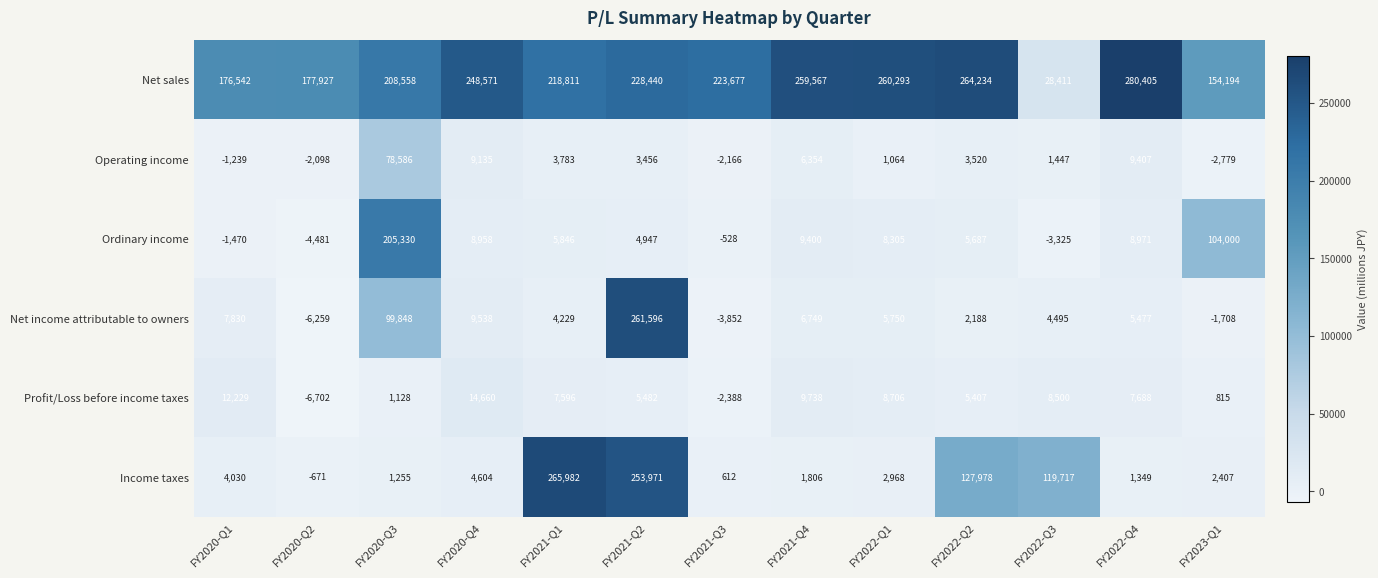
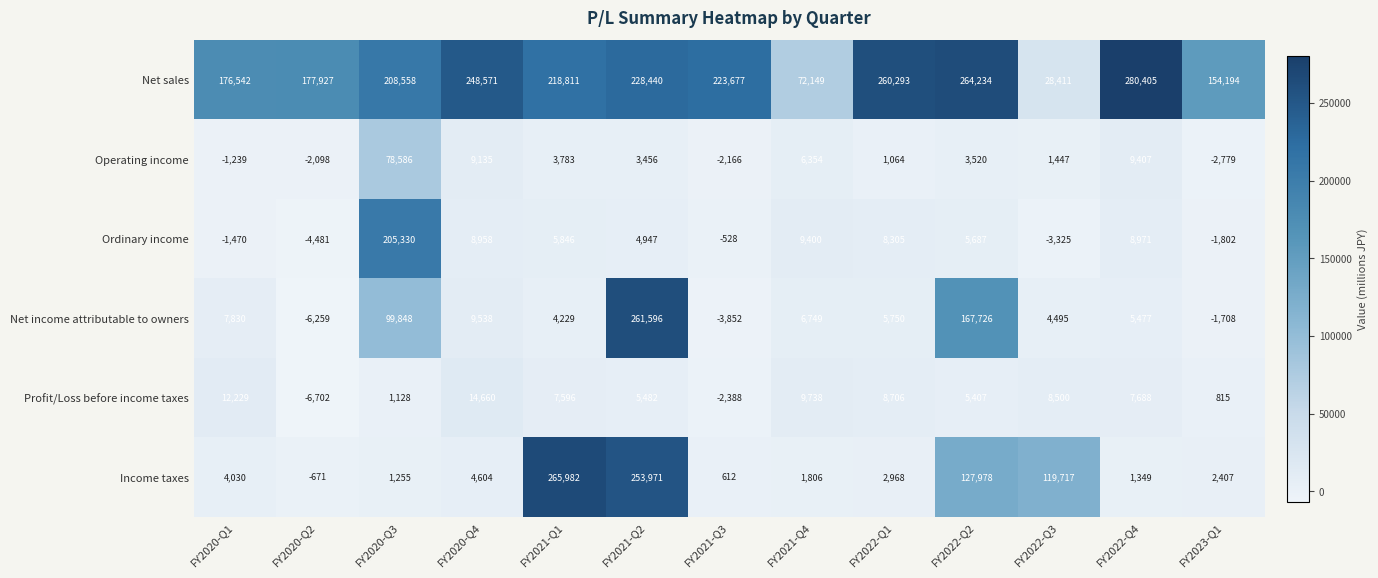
  {
    "Net sales": {
      "FY2020-Q1": "176,542",
      "FY2020-Q2": "177,927",
      "FY2020-Q3": "208,558",
      "FY2020-Q4": "248,571",
      "FY2021-Q1": "218,811",
      "FY2021-Q2": "228,440",
      "FY2021-Q3": "223,677",
-     "FY2021-Q4": "259,567",
+     "FY2021-Q4": "72,149",
      "FY2022-Q1": "260,293",
      "FY2022-Q2": "264,234",
      "FY2022-Q4": "280,405",
      "FY2023-Q1": "154,194"
    },
    "Operating income": {
      "FY2020-Q1": "-1,239",
      "FY2020-Q2": "-2,098",
      "FY2020-Q3": "78,586",
      "FY2021-Q1": "3,783",
      "FY2021-Q2": "3,456",
      "FY2021-Q3": "-2,166",
      "FY2022-Q1": "1,064",
      "FY2022-Q2": "3,520",
      "FY2022-Q3": "1,447",
      "FY2023-Q1": "-2,779"
    },
    "Ordinary income": {
      "FY2020-Q1": "-1,470",
      "FY2020-Q2": "-4,481",
      "FY2020-Q3": "205,330",
      "FY2021-Q2": "4,947",
      "FY2021-Q3": "-528",
      "FY2022-Q3": "-3,325",
-     "FY2023-Q1": "104,000"
+     "FY2023-Q1": "-1,802"
    },
    "Net income attributable to owners": {
      "FY2020-Q2": "-6,259",
      "FY2020-Q3": "99,848",
      "FY2021-Q1": "4,229",
      "FY2021-Q2": "261,596",
      "FY2021-Q3": "-3,852",
-     "FY2022-Q2": "2,188",
+     "FY2022-Q2": "167,726",
      "FY2022-Q3": "4,495",
      "FY2023-Q1": "-1,708"
    },
    "Profit/Loss before income taxes": {
      "FY2020-Q2": "-6,702",
      "FY2020-Q3": "1,128",
      "FY2021-Q3": "-2,388",
      "FY2023-Q1": "815"
    },
    "Income taxes": {
      "FY2020-Q1": "4,030",
      "FY2020-Q2": "-671",
      "FY2020-Q3": "1,255",
      "FY2020-Q4": "4,604",
      "FY2021-Q1": "265,982",
      "FY2021-Q2": "253,971",
      "FY2021-Q3": "612",
      "FY2021-Q4": "1,806",
      "FY2022-Q1": "2,968",
      "FY2022-Q2": "127,978",
      "FY2022-Q3": "119,717",
      "FY2022-Q4": "1,349",
      "FY2023-Q1": "2,407"
    }
  }
